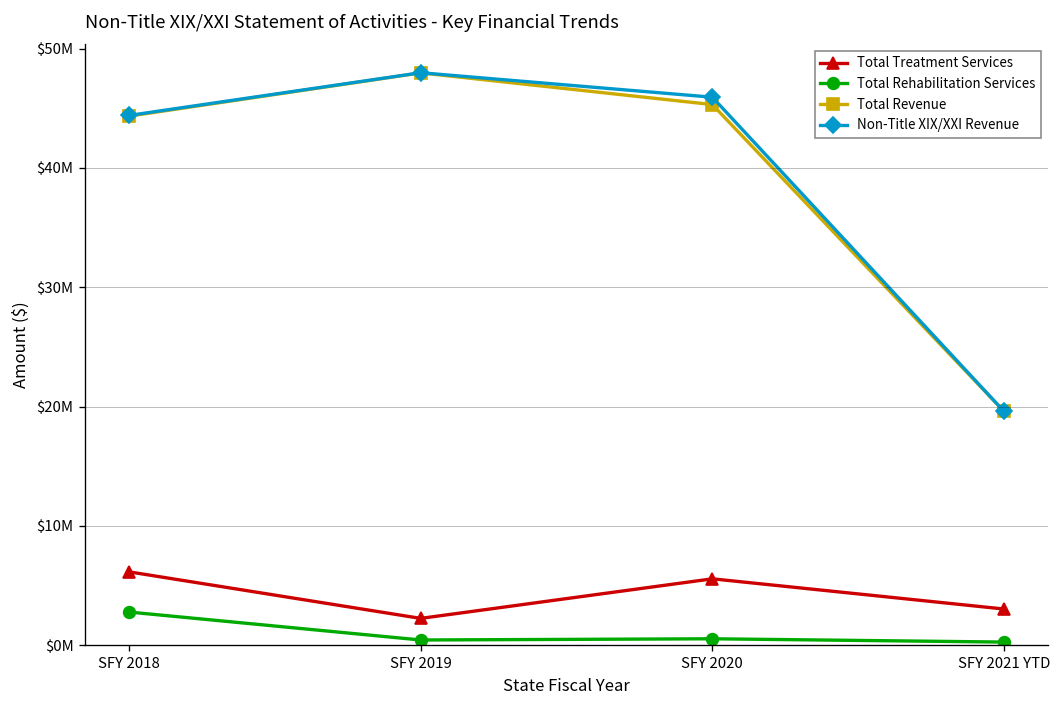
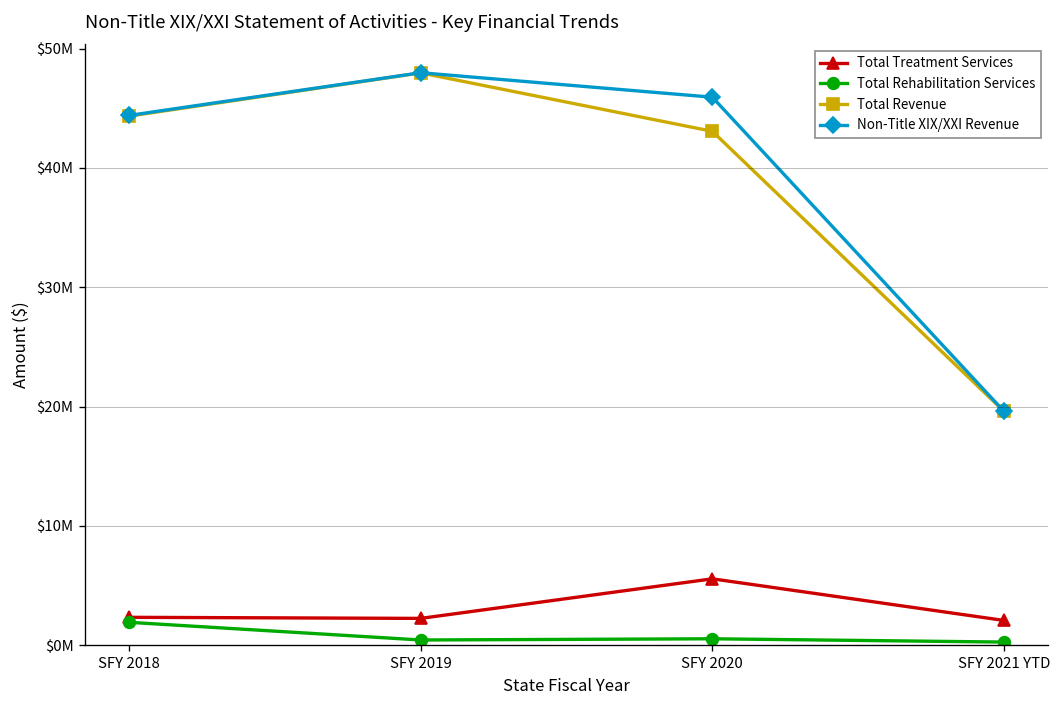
  {
    "Total Treatment Services": {
-     "SFY 2018": "$6000000",
+     "SFY 2018": "$2000000",
      "SFY 2019": "$2000000",
      "SFY 2020": "$6000000",
-     "SFY 2021 YTD": "$3000000"
+     "SFY 2021 YTD": "$2000000"
    },
    "Total Rehabilitation Services": {
-     "SFY 2018": "$3000000",
+     "SFY 2018": "$2000000",
      "SFY 2019": "$0",
      "SFY 2020": "$1000000",
      "SFY 2021 YTD": "$0"
    },
    "Total Revenue": {
-     "SFY 2020": "$45000000"
+     "SFY 2020": "$43000000"
    },
    "Non-Title XIX/XXI Revenue": {
      "SFY 2020": "$46000000"
    }
  }
